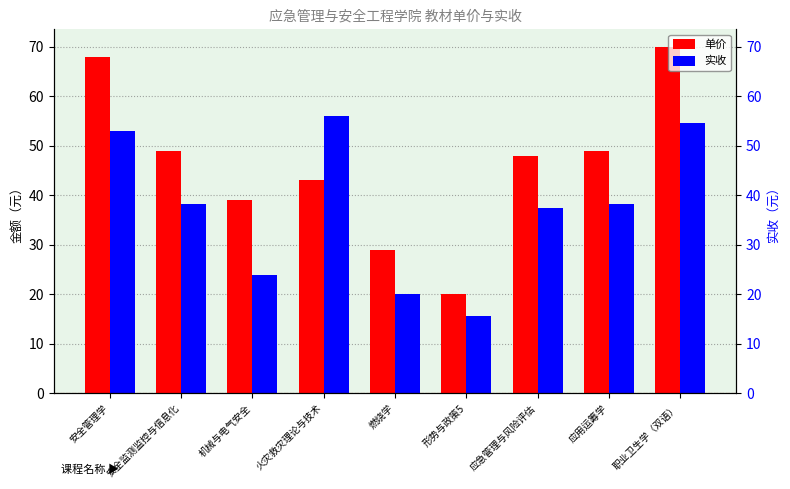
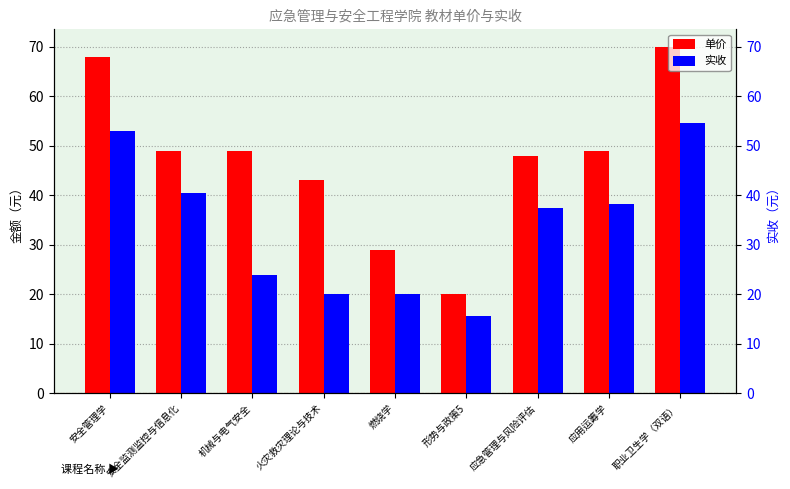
  {
    "单价": {
      "安全管理学": 68,
      "安全监测监控与信息化": 49,
-     "机械与电气安全": 39,
+     "机械与电气安全": 49,
      "火灾救灾理论与技术": 43,
      "燃烧学": 29,
      "形势与政策5": 20,
      "应急管理与风险评估": 48,
      "应用运筹学": 49,
      "职业卫生学（双语）": 70
    },
    "实收": {
      "安全管理学": 53,
-     "安全监测监控与信息化": 38,
+     "安全监测监控与信息化": 40,
      "机械与电气安全": 24,
-     "火灾救灾理论与技术": 56,
+     "火灾救灾理论与技术": 20,
      "燃烧学": 20,
      "形势与政策5": 16,
      "应急管理与风险评估": 37,
      "应用运筹学": 38,
      "职业卫生学（双语）": 55
    }
  }
